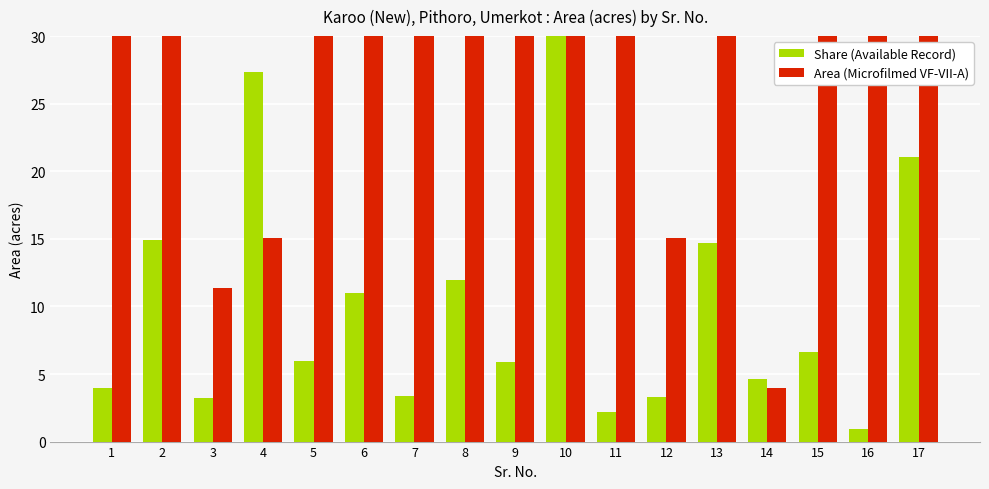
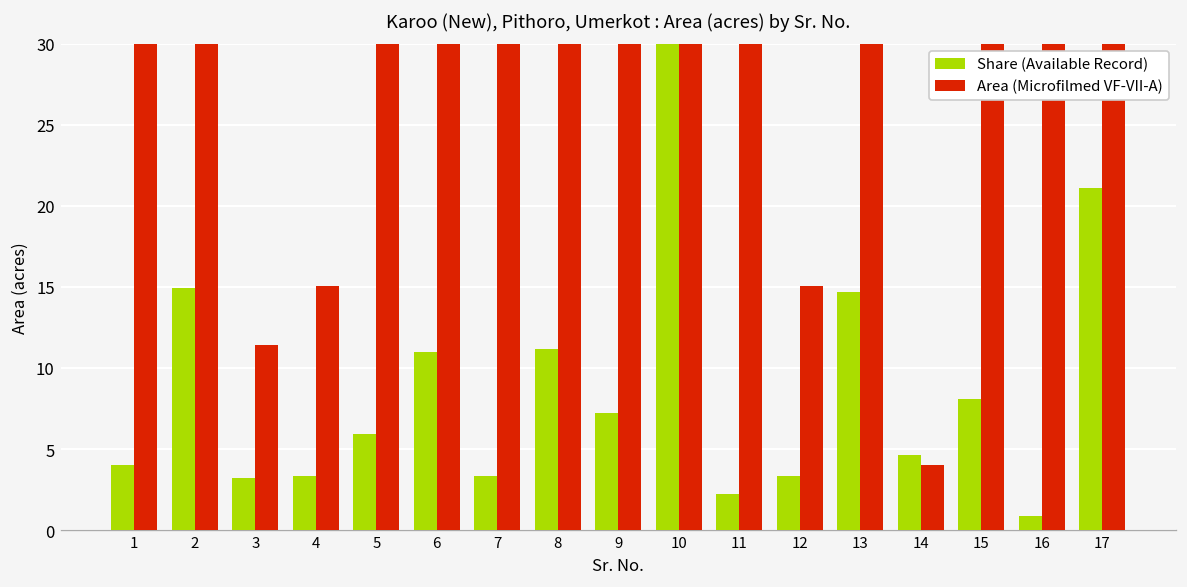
  {
    "Share (Available Record)": {
      "1": 4.0,
      "2": 14.9,
      "3": 3.2,
-     "4": 27.4,
+     "4": 3.3,
      "5": 5.9,
      "6": 11.0,
      "7": 3.3,
-     "8": 12.0,
-     "9": 5.9,
+     "8": 11.2,
+     "9": 7.2,
      "11": 2.2,
      "12": 3.3,
      "13": 14.7,
      "14": 4.6,
-     "15": 6.6,
+     "15": 8.1,
      "16": 0.9,
      "17": 21.1
    },
    "Area (Microfilmed VF-VII-A)": {
      "3": 11.4,
      "4": 15.0,
      "12": 15.0,
      "14": 4.0
    }
  }
